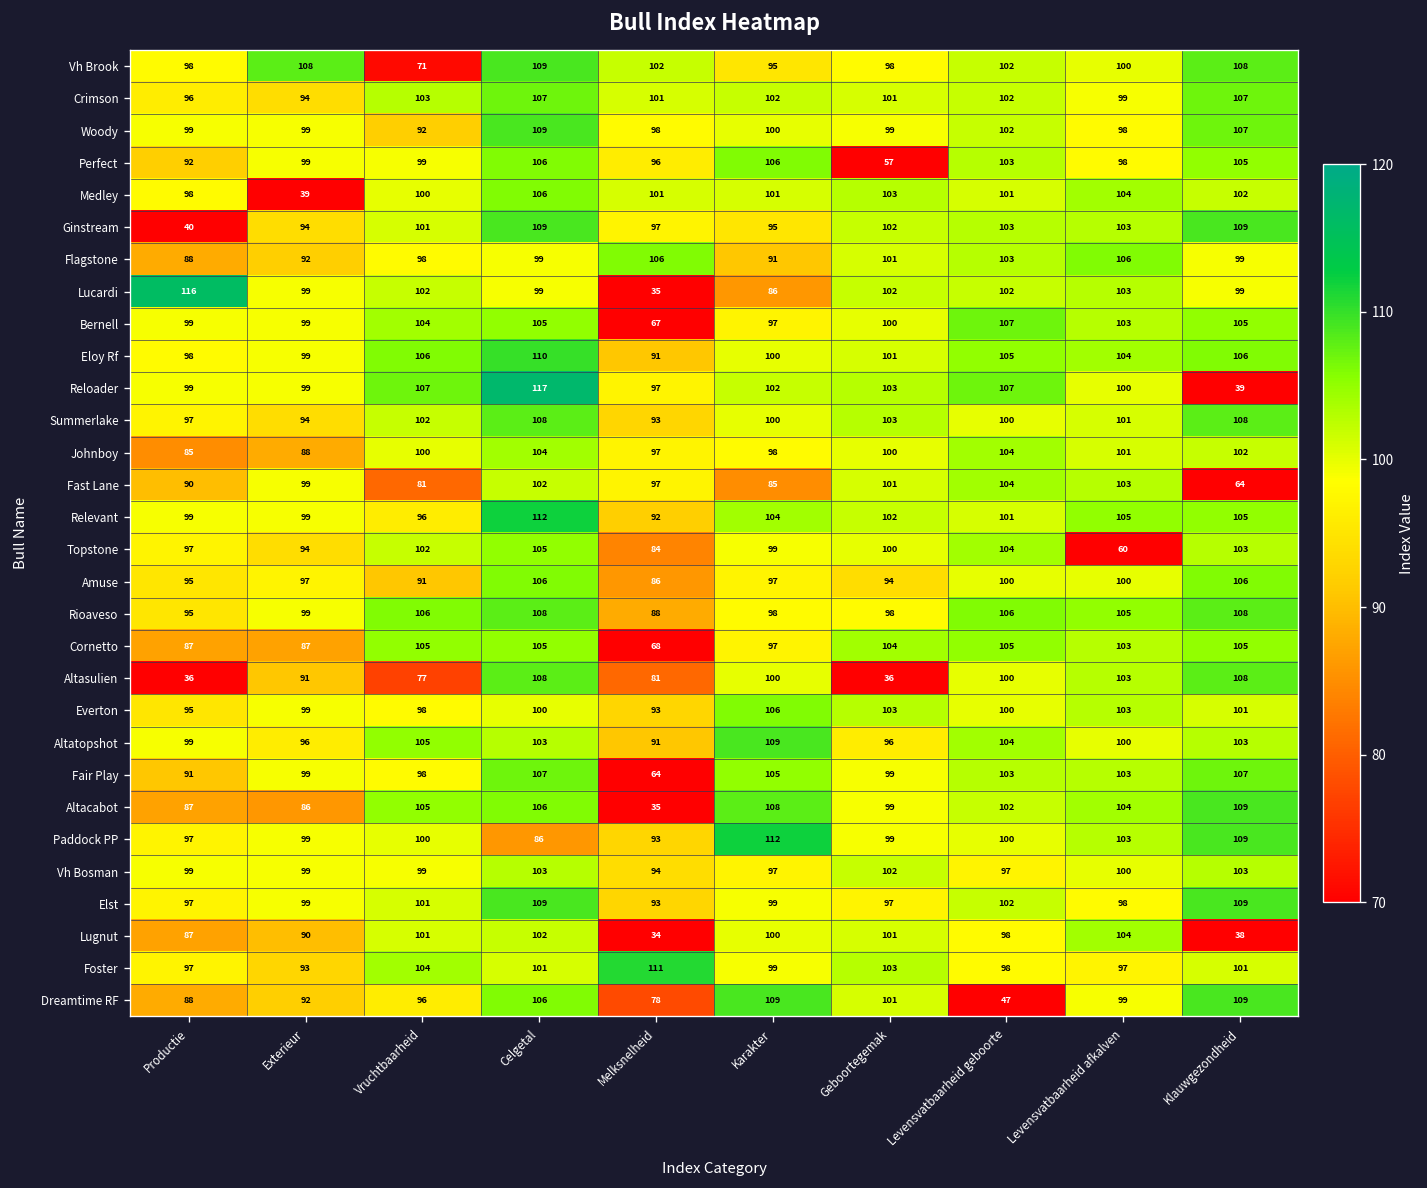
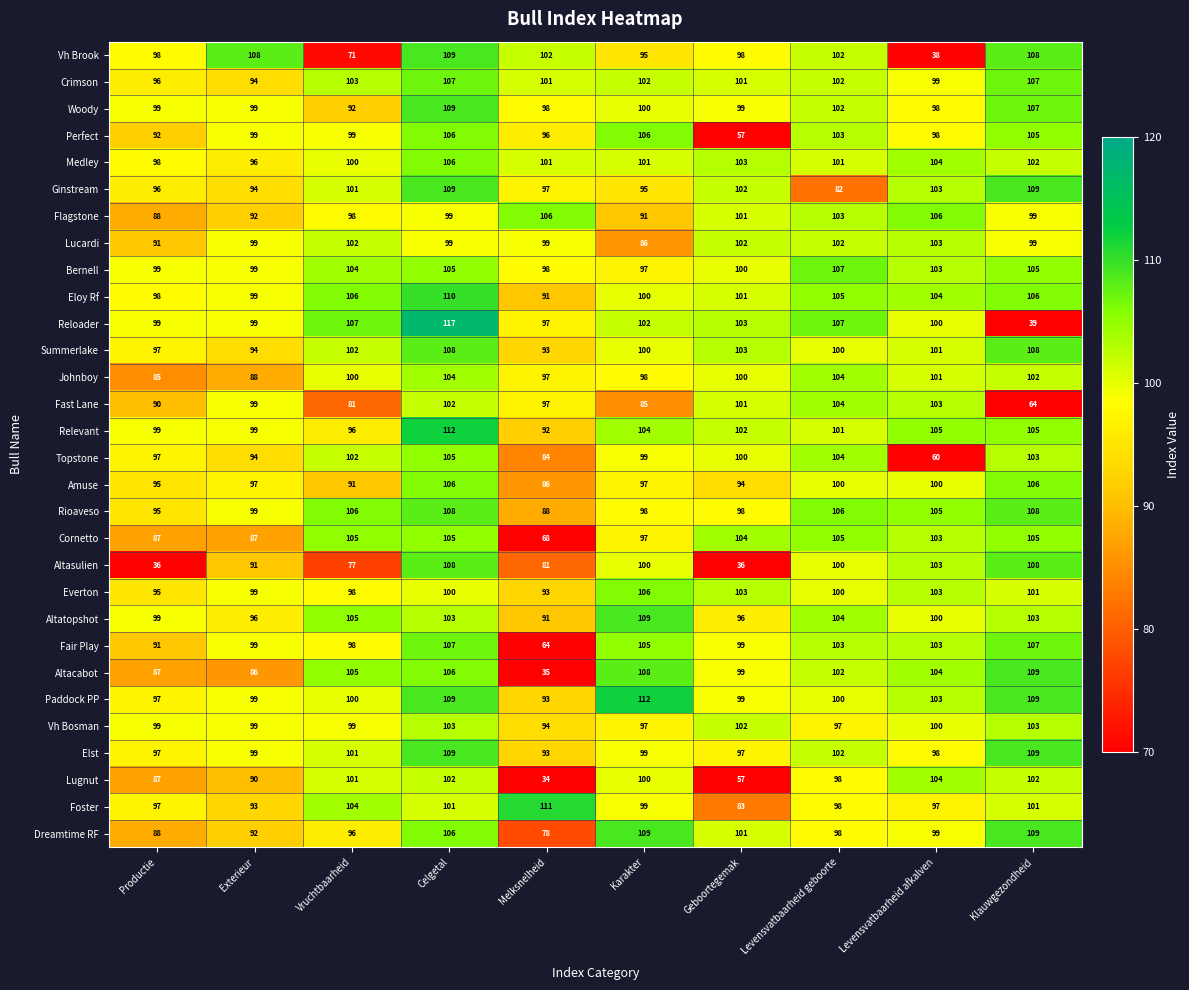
  {
    "Vh Brook": {
      "Productie": 98,
      "Exterieur": 108,
      "Vruchtbaarheid": 71,
      "Celgetal": 109,
      "Melksnelheid": 102,
      "Karakter": 95,
      "Geboortegemak": 98,
      "Levensvatbaarheid geboorte": 102,
-     "Levensvatbaarheid afkalven": 100,
+     "Levensvatbaarheid afkalven": 38,
      "Klauwgezondheid": 108
    },
    "Medley": {
      "Productie": 98,
-     "Exterieur": 39,
+     "Exterieur": 96,
      "Vruchtbaarheid": 100,
      "Celgetal": 106,
      "Melksnelheid": 101,
      "Karakter": 101,
      "Geboortegemak": 103,
      "Levensvatbaarheid geboorte": 101,
      "Levensvatbaarheid afkalven": 104,
      "Klauwgezondheid": 102
    },
    "Ginstream": {
-     "Productie": 40,
+     "Productie": 96,
      "Exterieur": 94,
      "Vruchtbaarheid": 101,
      "Celgetal": 109,
      "Melksnelheid": 97,
      "Karakter": 95,
      "Geboortegemak": 102,
-     "Levensvatbaarheid geboorte": 103,
+     "Levensvatbaarheid geboorte": 82,
      "Levensvatbaarheid afkalven": 103,
      "Klauwgezondheid": 109
    },
    "Lucardi": {
-     "Productie": 116,
+     "Productie": 91,
      "Exterieur": 99,
      "Vruchtbaarheid": 102,
      "Celgetal": 99,
-     "Melksnelheid": 35,
+     "Melksnelheid": 99,
      "Karakter": 86,
      "Geboortegemak": 102,
      "Levensvatbaarheid geboorte": 102,
      "Levensvatbaarheid afkalven": 103,
      "Klauwgezondheid": 99
    },
    "Bernell": {
      "Productie": 99,
      "Exterieur": 99,
      "Vruchtbaarheid": 104,
      "Celgetal": 105,
-     "Melksnelheid": 67,
+     "Melksnelheid": 98,
      "Karakter": 97,
      "Geboortegemak": 100,
      "Levensvatbaarheid geboorte": 107,
      "Levensvatbaarheid afkalven": 103,
      "Klauwgezondheid": 105
    },
    "Paddock PP": {
      "Productie": 97,
      "Exterieur": 99,
      "Vruchtbaarheid": 100,
-     "Celgetal": 86,
+     "Celgetal": 109,
      "Melksnelheid": 93,
      "Karakter": 112,
      "Geboortegemak": 99,
      "Levensvatbaarheid geboorte": 100,
      "Levensvatbaarheid afkalven": 103,
      "Klauwgezondheid": 109
    },
    "Lugnut": {
      "Productie": 87,
      "Exterieur": 90,
      "Vruchtbaarheid": 101,
      "Celgetal": 102,
      "Melksnelheid": 34,
      "Karakter": 100,
-     "Geboortegemak": 101,
+     "Geboortegemak": 57,
      "Levensvatbaarheid geboorte": 98,
      "Levensvatbaarheid afkalven": 104,
-     "Klauwgezondheid": 38
+     "Klauwgezondheid": 102
    },
    "Foster": {
      "Productie": 97,
      "Exterieur": 93,
      "Vruchtbaarheid": 104,
      "Celgetal": 101,
      "Melksnelheid": 111,
      "Karakter": 99,
-     "Geboortegemak": 103,
+     "Geboortegemak": 83,
      "Levensvatbaarheid geboorte": 98,
      "Levensvatbaarheid afkalven": 97,
      "Klauwgezondheid": 101
    },
    "Dreamtime RF": {
      "Productie": 88,
      "Exterieur": 92,
      "Vruchtbaarheid": 96,
      "Celgetal": 106,
      "Melksnelheid": 78,
      "Karakter": 109,
      "Geboortegemak": 101,
-     "Levensvatbaarheid geboorte": 47,
+     "Levensvatbaarheid geboorte": 98,
      "Levensvatbaarheid afkalven": 99,
      "Klauwgezondheid": 109
    }
  }
